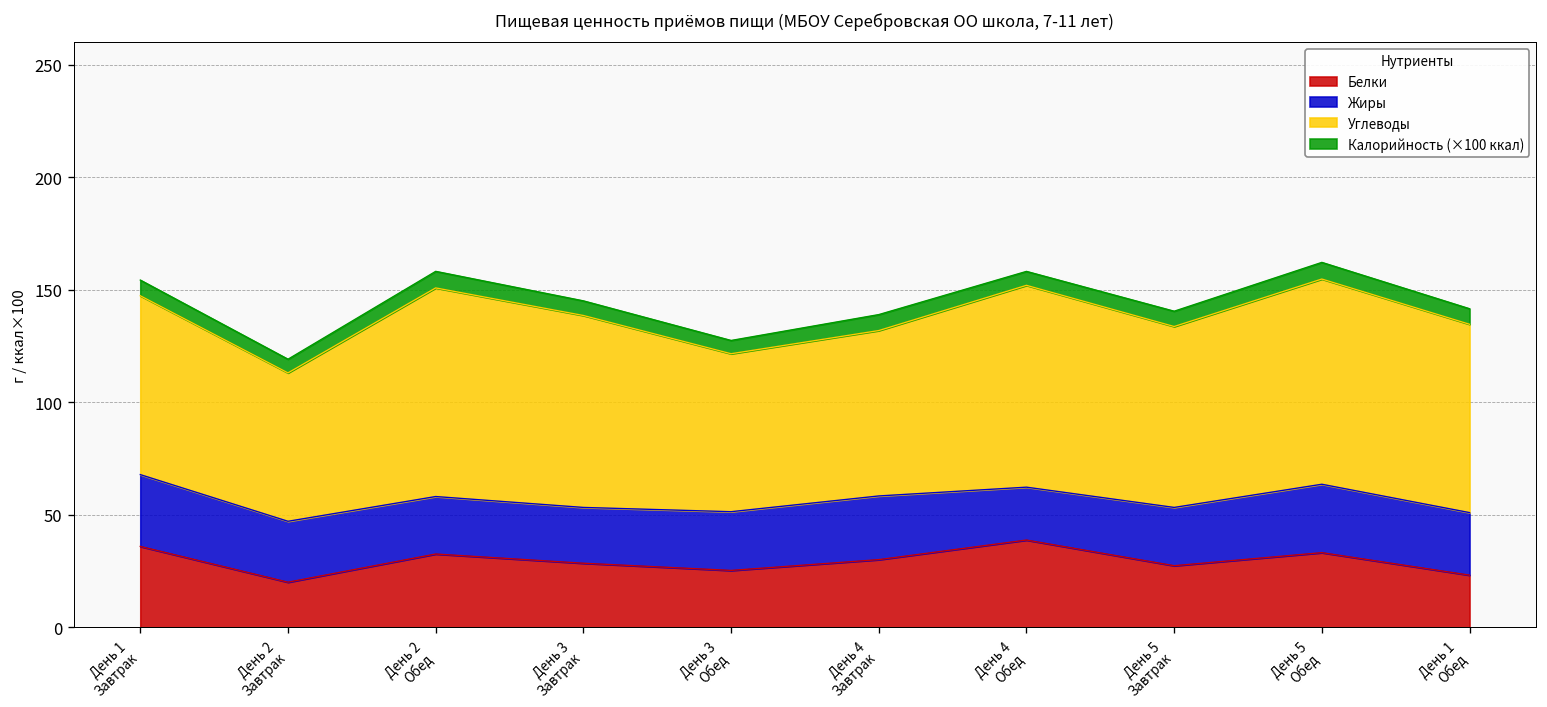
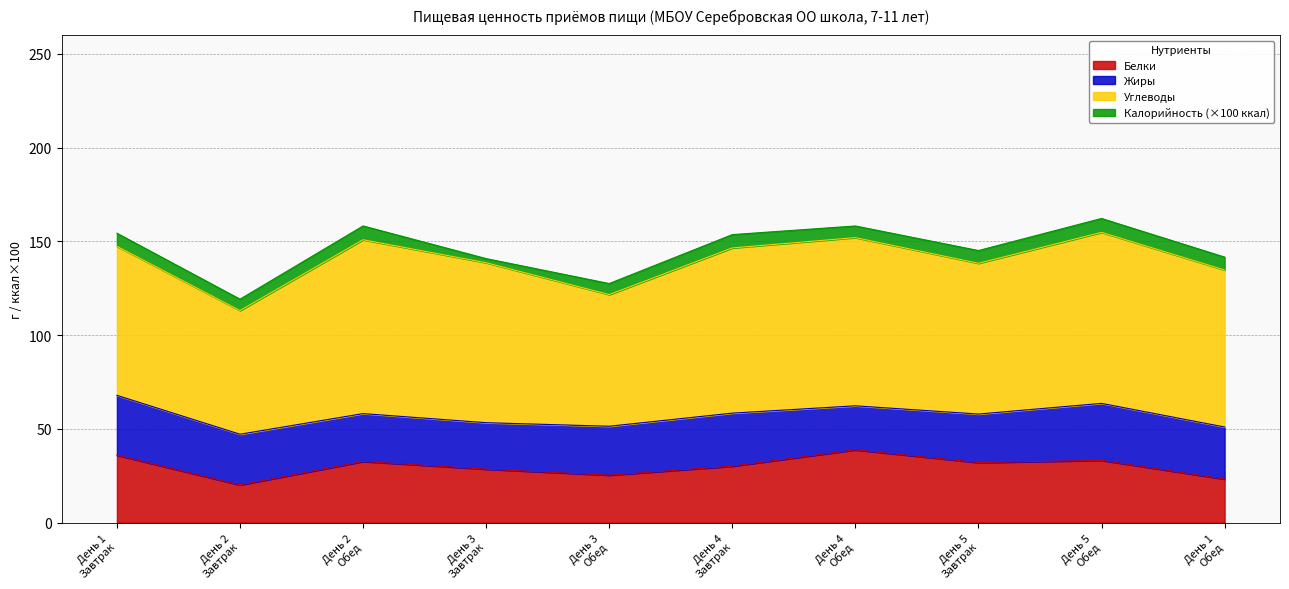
  {
    "Белки": {
      "День 1 Завтрак": 36,
      "День 2 Завтрак": 20,
      "День 2 Обед": 33,
      "День 3 Завтрак": 29,
      "День 3 Обед": 25,
      "День 4 Завтрак": 30,
      "День 4 Обед": 39,
-     "День 5 Завтрак": 27,
+     "День 5 Завтрак": 32,
      "День 5 Обед": 33,
      "День 1 Обед": 23
    },
    "Жиры": {
      "День 1 Завтрак": 32,
      "День 2 Завтрак": 27,
      "День 2 Обед": 26,
      "День 3 Завтрак": 25,
      "День 3 Обед": 26,
      "День 4 Завтрак": 28,
      "День 4 Обед": 24,
      "День 5 Завтрак": 26,
      "День 5 Обед": 30,
      "День 1 Обед": 28
    },
    "Углеводы": {
      "День 1 Завтрак": 79,
      "День 2 Завтрак": 66,
      "День 2 Обед": 93,
      "День 3 Завтрак": 85,
      "День 3 Обед": 70,
-     "День 4 Завтрак": 74,
+     "День 4 Завтрак": 88,
      "День 4 Обед": 90,
      "День 5 Завтрак": 80,
      "День 5 Обед": 91,
      "День 1 Обед": 84
    },
    "Калорийность (×100 ккал)": {
      "День 1 Завтрак": 7,
      "День 2 Завтрак": 6,
      "День 2 Обед": 7,
-     "День 3 Завтрак": 7,
+     "День 3 Завтрак": 2,
      "День 3 Обед": 6,
      "День 4 Завтрак": 7,
      "День 4 Обед": 6,
      "День 5 Завтрак": 7,
      "День 5 Обед": 7,
      "День 1 Обед": 7
    }
  }
